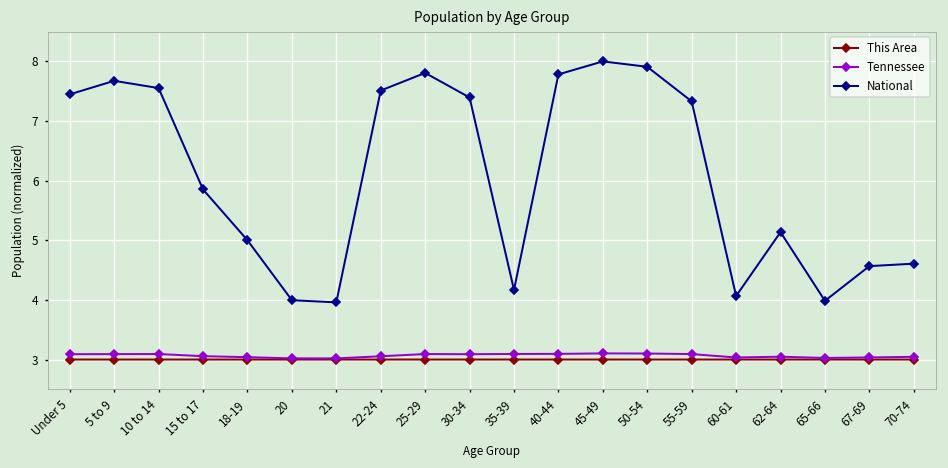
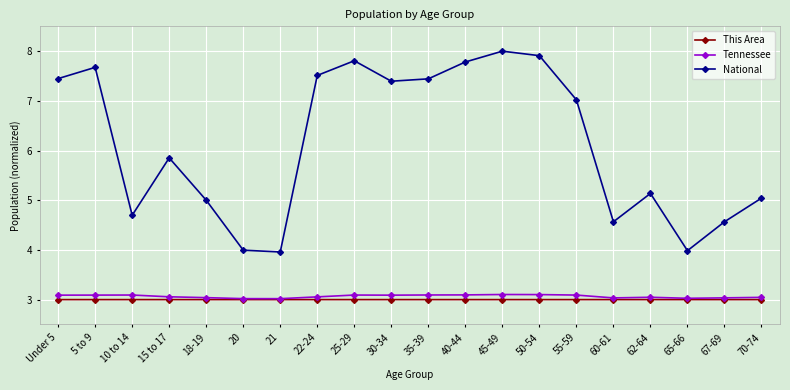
  {
    "This Area": {
      "Under 5": 3.0,
      "5 to 9": 3.0,
      "10 to 14": 3.0,
      "15 to 17": 3.0,
      "22-24": 3.0,
      "25-29": 3.0,
      "30-34": 3.0,
      "35-39": 3.0,
      "40-44": 3.0,
      "45-49": 3.0,
      "50-54": 3.0,
      "55-59": 3.0
    },
    "Tennessee": {
      "Under 5": 3.1,
      "5 to 9": 3.1,
      "10 to 14": 3.1,
      "15 to 17": 3.1,
      "22-24": 3.1,
      "25-29": 3.1,
      "30-34": 3.1,
      "35-39": 3.1,
      "40-44": 3.1,
      "45-49": 3.1,
      "50-54": 3.1,
      "55-59": 3.1
    },
    "National": {
      "Under 5": 7.4,
      "5 to 9": 7.7,
-     "10 to 14": 7.6,
+     "10 to 14": 4.7,
      "15 to 17": 5.9,
      "18-19": 5.0,
      "20": 4.0,
      "21": 4.0,
      "22-24": 7.5,
      "25-29": 7.8,
      "30-34": 7.4,
-     "35-39": 4.2,
+     "35-39": 7.4,
      "40-44": 7.8,
      "45-49": 8.0,
      "50-54": 7.9,
-     "55-59": 7.3,
-     "60-61": 4.1,
+     "55-59": 7.0,
+     "60-61": 4.6,
      "62-64": 5.1,
      "65-66": 4.0,
      "67-69": 4.6,
-     "70-74": 4.6
+     "70-74": 5.0
    }
  }
